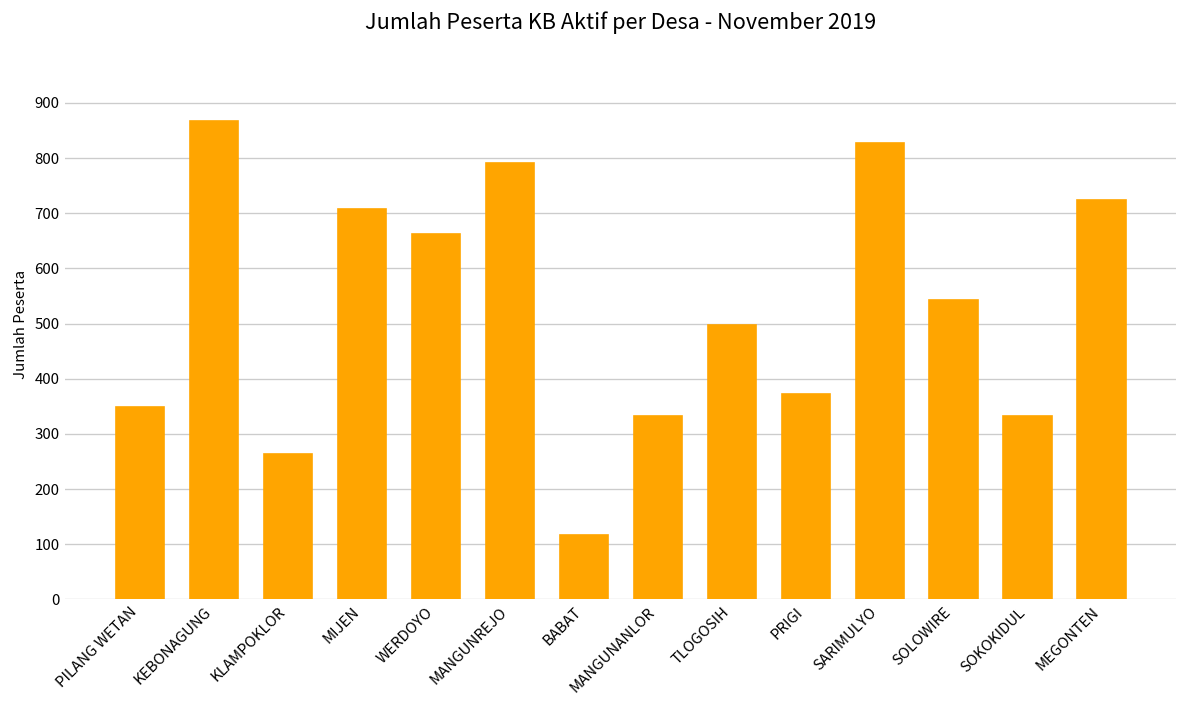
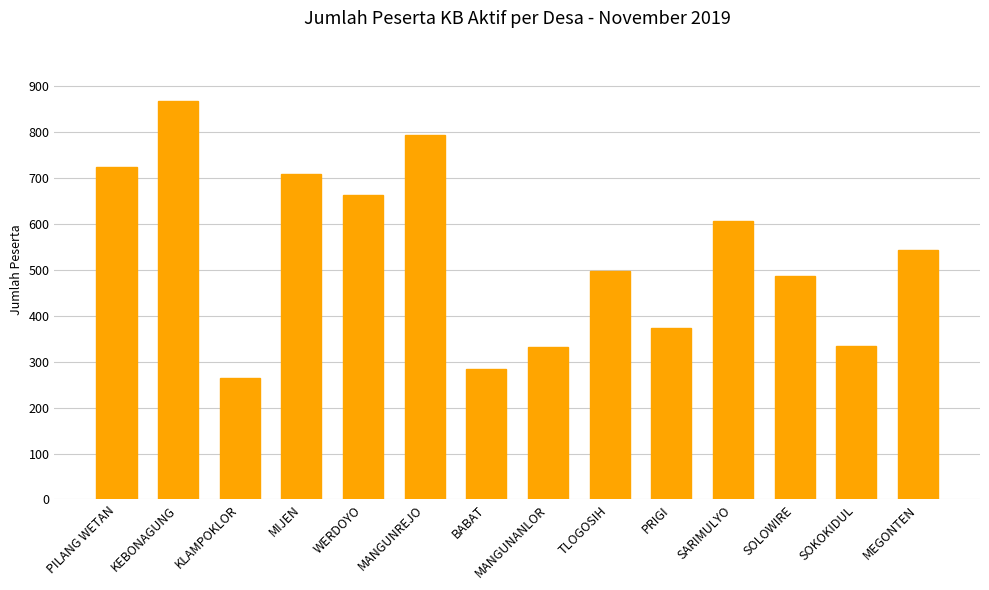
  {
-   "PILANG WETAN": 350,
+   "PILANG WETAN": 720,
    "KEBONAGUNG": 870,
    "KLAMPOKLOR": 260,
    "MIJEN": 710,
    "WERDOYO": 660,
    "MANGUNREJO": 790,
-   "BABAT": 120,
+   "BABAT": 280,
    "MANGUNANLOR": 330,
    "TLOGOSIH": 500,
    "PRIGI": 370,
-   "SARIMULYO": 830,
-   "SOLOWIRE": 540,
+   "SARIMULYO": 610,
+   "SOLOWIRE": 490,
    "SOKOKIDUL": 330,
-   "MEGONTEN": 720
+   "MEGONTEN": 540
  }
